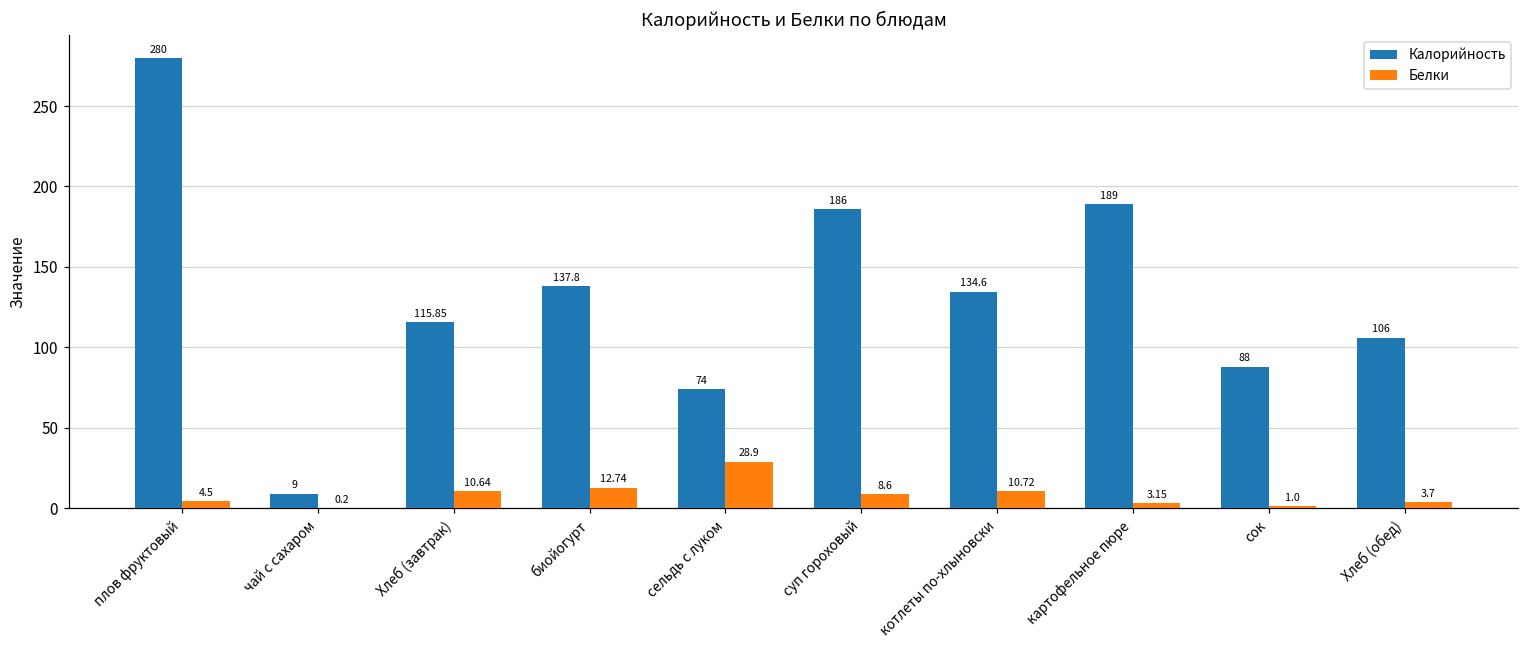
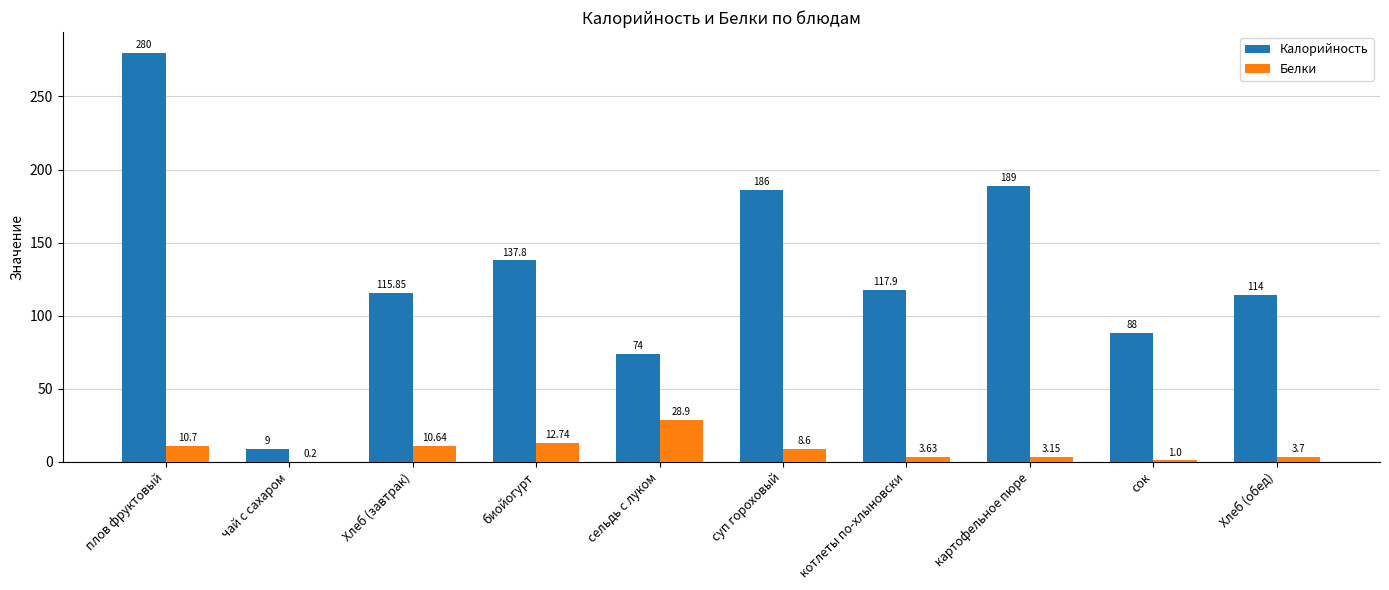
  {
    "Калорийность": {
      "плов фруктовый": 280,
      "чай с сахаром": 9,
      "Хлеб (завтрак)": 115.85,
      "биойогурт": 137.8,
      "сельдь с луком": 74,
      "суп гороховый": 186,
-     "котлеты по-хлыновски": 134.6,
+     "котлеты по-хлыновски": 117.9,
      "картофельное пюре": 189,
      "сок": 88,
-     "Хлеб (обед)": 106
+     "Хлеб (обед)": 114
    },
    "Белки": {
-     "плов фруктовый": 4.5,
+     "плов фруктовый": 10.7,
      "чай с сахаром": 0.2,
      "Хлеб (завтрак)": 10.64,
      "биойогурт": 12.74,
      "сельдь с луком": 28.9,
      "суп гороховый": 8.6,
-     "котлеты по-хлыновски": 10.72,
+     "котлеты по-хлыновски": 3.63,
      "картофельное пюре": 3.15,
      "сок": 1.0,
      "Хлеб (обед)": 3.7
    }
  }
